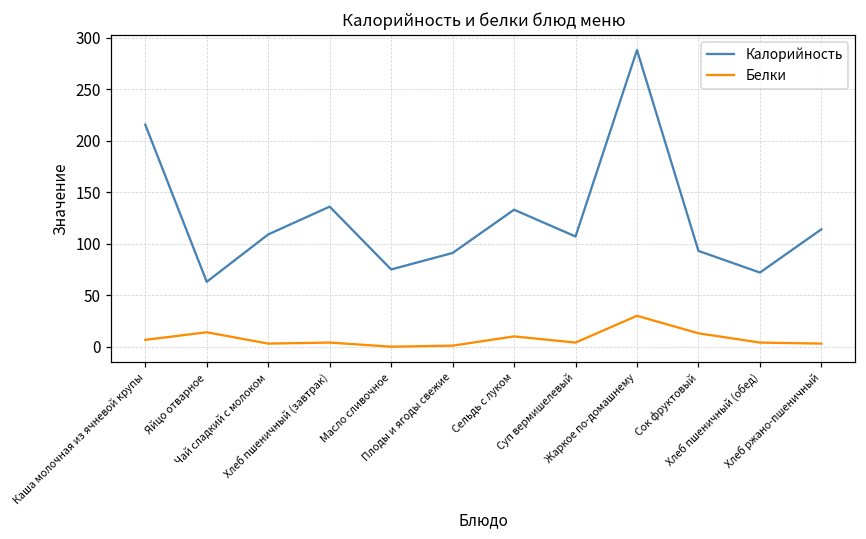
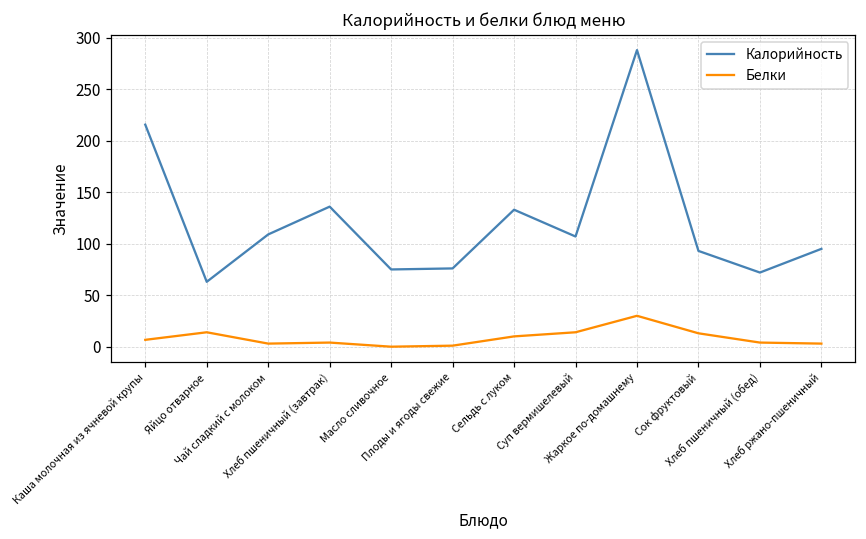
  {
    "Калорийность": {
      "Каша молочная из ячневой крупы": 220,
      "Яйцо отварное": 60,
      "Чай сладкий с молоком": 110,
      "Хлеб пшеничный (завтрак)": 140,
      "Масло сливочное": 80,
-     "Плоды и ягоды свежие": 90,
+     "Плоды и ягоды свежие": 80,
      "Сельдь с луком": 130,
      "Суп вермишелевый": 110,
      "Жаркое по-домашнему": 290,
      "Сок фруктовый": 90,
      "Хлеб пшеничный (обед)": 70,
-     "Хлеб ржано-пшеничный": 110
+     "Хлеб ржано-пшеничный": 100
    },
    "Белки": {
      "Каша молочная из ячневой крупы": 10,
      "Яйцо отварное": 10,
      "Чай сладкий с молоком": 0,
      "Хлеб пшеничный (завтрак)": 0,
      "Масло сливочное": 0,
      "Плоды и ягоды свежие": 0,
      "Сельдь с луком": 10,
-     "Суп вермишелевый": 0,
+     "Суп вермишелевый": 10,
      "Жаркое по-домашнему": 30,
      "Сок фруктовый": 10,
      "Хлеб пшеничный (обед)": 0,
      "Хлеб ржано-пшеничный": 0
    }
  }
